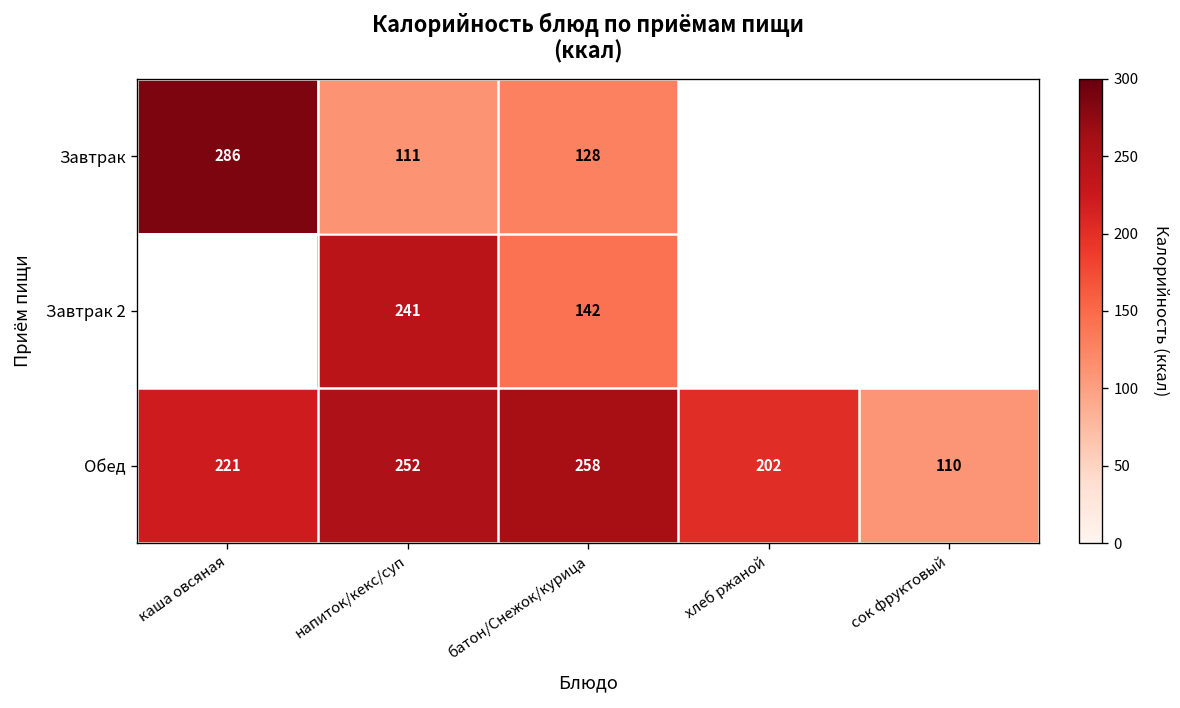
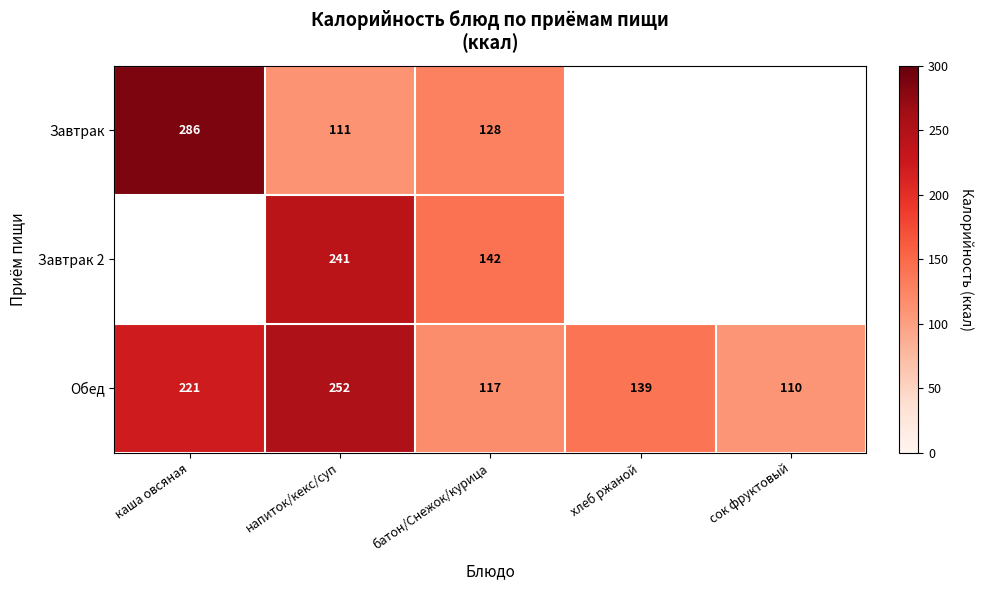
  {
    "Завтрак": {
      "каша овсяная": 286,
      "напиток/кекс/суп": 111,
      "батон/Снежок/курица": 128
    },
    "Завтрак 2": {
      "напиток/кекс/суп": 241,
      "батон/Снежок/курица": 142
    },
    "Обед": {
      "каша овсяная": 221,
      "напиток/кекс/суп": 252,
-     "батон/Снежок/курица": 258,
-     "хлеб ржаной": 202,
+     "батон/Снежок/курица": 117,
+     "хлеб ржаной": 139,
      "сок фруктовый": 110
    }
  }
